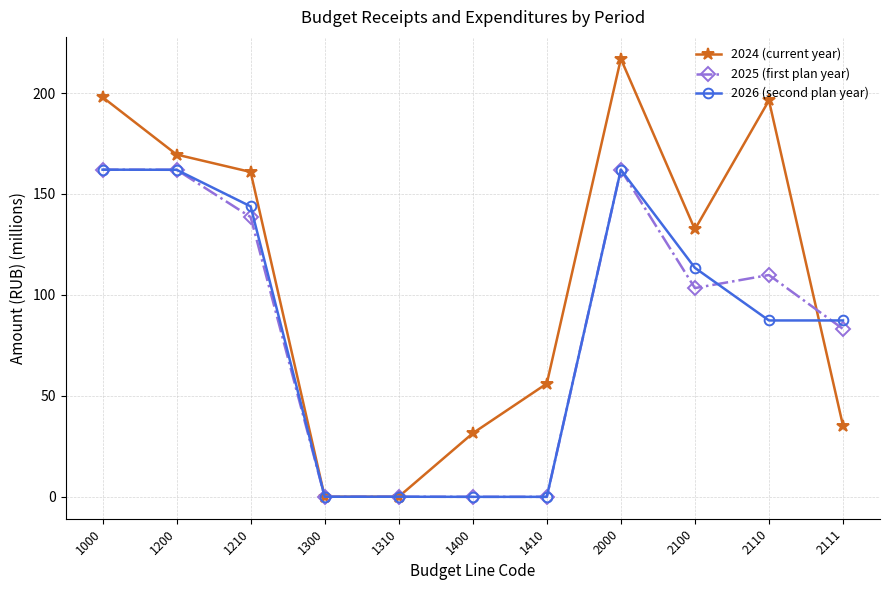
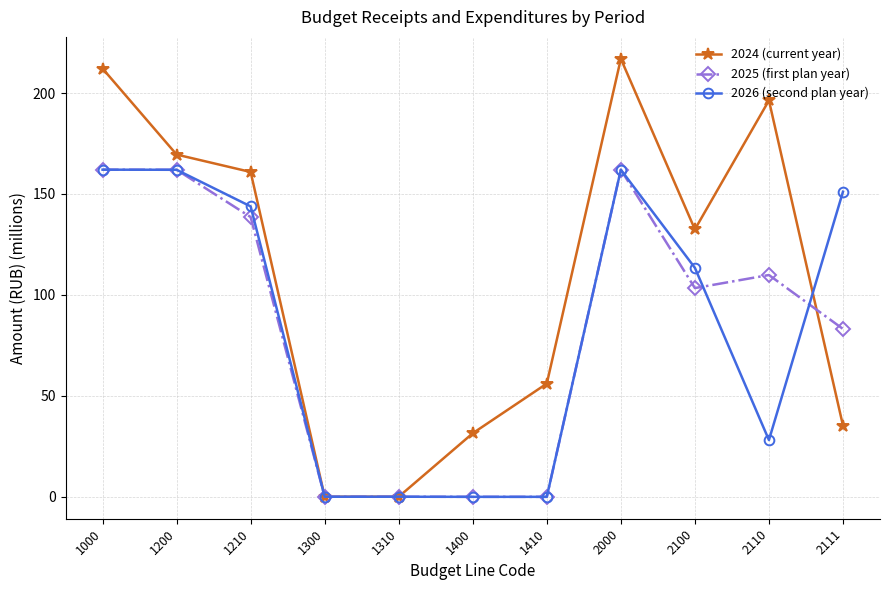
  {
    "2024 (current year)": {
-     "1000": 198,
+     "1000": 212,
      "1200": 170,
      "1210": 161,
      "1400": 31,
      "1410": 56,
      "2000": 217,
      "2100": 132,
      "2110": 196,
      "2111": 35
    },
    "2025 (first plan year)": {
      "1210": 139,
      "2100": 103,
      "2110": 110,
      "2111": 83
    },
    "2026 (second plan year)": {
      "1210": 144,
      "2100": 113,
-     "2110": 87,
-     "2111": 87
+     "2110": 28,
+     "2111": 151
    }
  }
